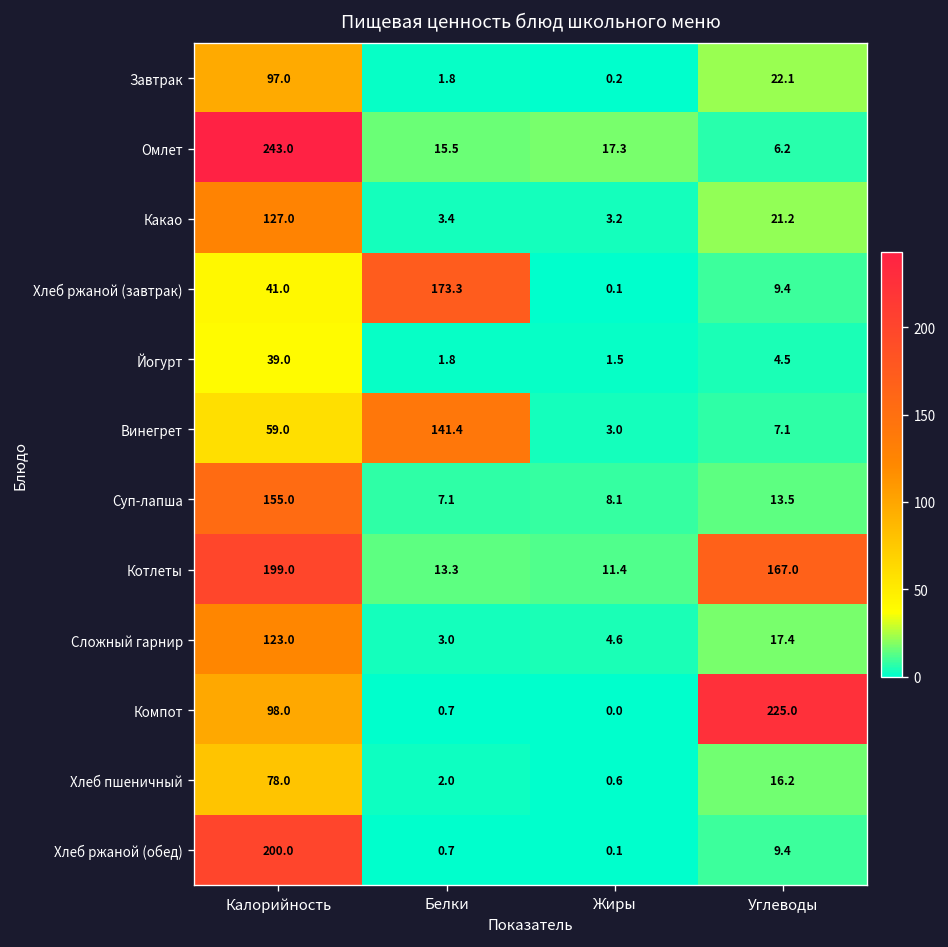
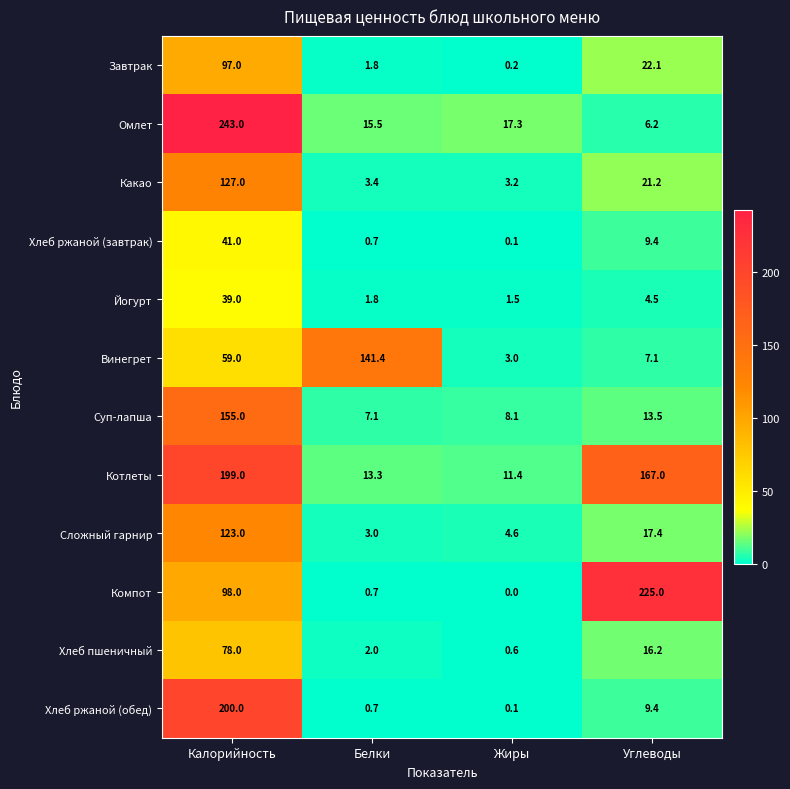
  {
    "Завтрак": {
      "Калорийность": 97.0,
      "Белки": 1.8,
      "Жиры": 0.2,
      "Углеводы": 22.1
    },
    "Омлет": {
      "Калорийность": 243.0,
      "Белки": 15.5,
      "Жиры": 17.3,
      "Углеводы": 6.2
    },
    "Какао": {
      "Калорийность": 127.0,
      "Белки": 3.4,
      "Жиры": 3.2,
      "Углеводы": 21.2
    },
    "Хлеб ржаной (завтрак)": {
      "Калорийность": 41.0,
-     "Белки": 173.3,
+     "Белки": 0.7,
      "Жиры": 0.1,
      "Углеводы": 9.4
    },
    "Йогурт": {
      "Калорийность": 39.0,
      "Белки": 1.8,
      "Жиры": 1.5,
      "Углеводы": 4.5
    },
    "Винегрет": {
      "Калорийность": 59.0,
      "Белки": 141.4,
      "Жиры": 3.0,
      "Углеводы": 7.1
    },
    "Суп-лапша": {
      "Калорийность": 155.0,
      "Белки": 7.1,
      "Жиры": 8.1,
      "Углеводы": 13.5
    },
    "Котлеты": {
      "Калорийность": 199.0,
      "Белки": 13.3,
      "Жиры": 11.4,
      "Углеводы": 167.0
    },
    "Сложный гарнир": {
      "Калорийность": 123.0,
      "Белки": 3.0,
      "Жиры": 4.6,
      "Углеводы": 17.4
    },
    "Компот": {
      "Калорийность": 98.0,
      "Белки": 0.7,
      "Жиры": 0.0,
      "Углеводы": 225.0
    },
    "Хлеб пшеничный": {
      "Калорийность": 78.0,
      "Белки": 2.0,
      "Жиры": 0.6,
      "Углеводы": 16.2
    },
    "Хлеб ржаной (обед)": {
      "Калорийность": 200.0,
      "Белки": 0.7,
      "Жиры": 0.1,
      "Углеводы": 9.4
    }
  }
